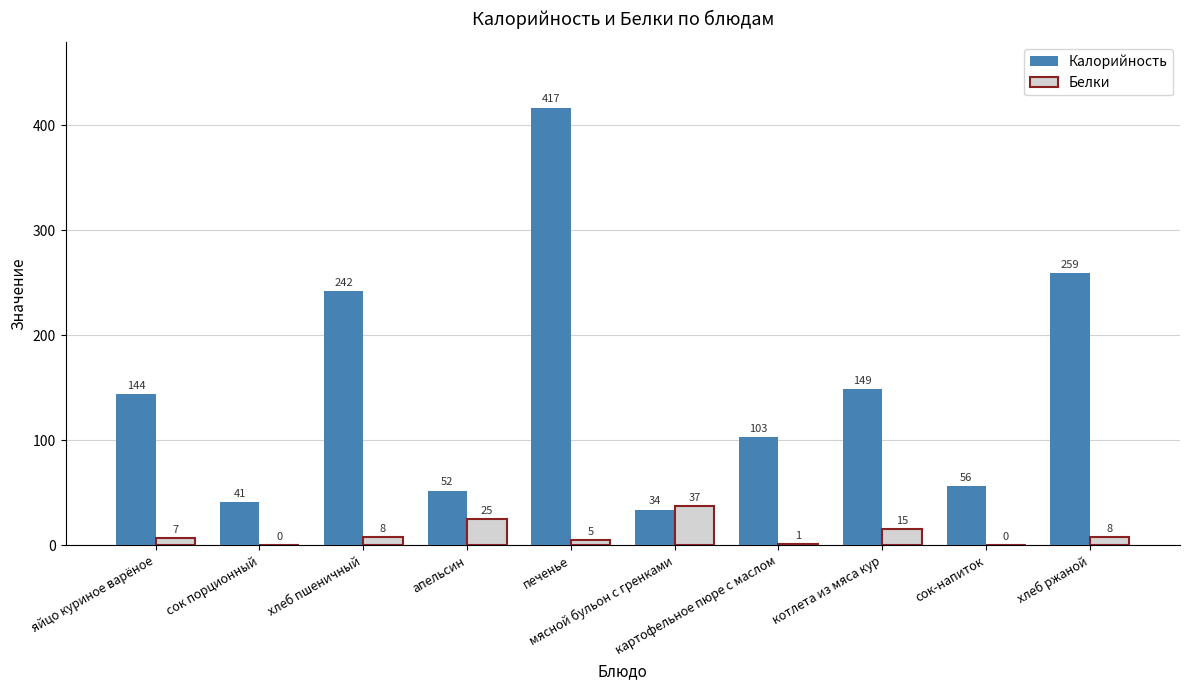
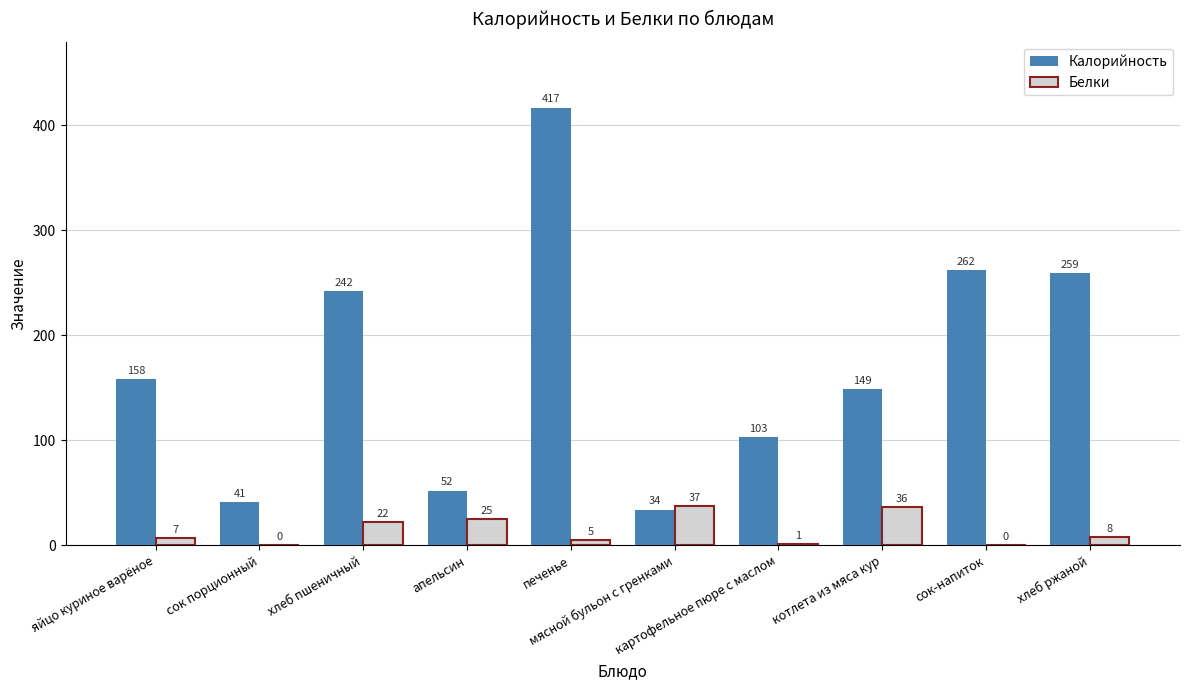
  {
    "Калорийность": {
-     "яйцо куриное варёное": 144,
+     "яйцо куриное варёное": 158,
      "сок порционный": 41,
      "хлеб пшеничный": 242,
      "апельсин": 52,
      "печенье": 417,
      "мясной бульон с гренками": 34,
      "картофельное пюре с маслом": 103,
      "котлета из мяса кур": 149,
-     "сок-напиток": 56,
+     "сок-напиток": 262,
      "хлеб ржаной": 259
    },
    "Белки": {
      "яйцо куриное варёное": 7,
      "сок порционный": 0,
-     "хлеб пшеничный": 8,
+     "хлеб пшеничный": 22,
      "апельсин": 25,
      "печенье": 5,
      "мясной бульон с гренками": 37,
      "картофельное пюре с маслом": 1,
-     "котлета из мяса кур": 15,
+     "котлета из мяса кур": 36,
      "сок-напиток": 0,
      "хлеб ржаной": 8
    }
  }
